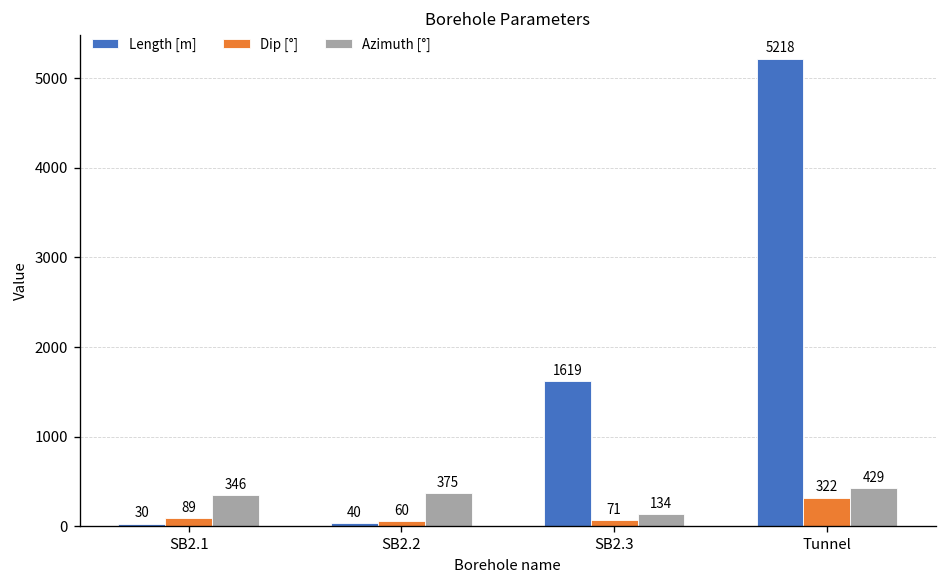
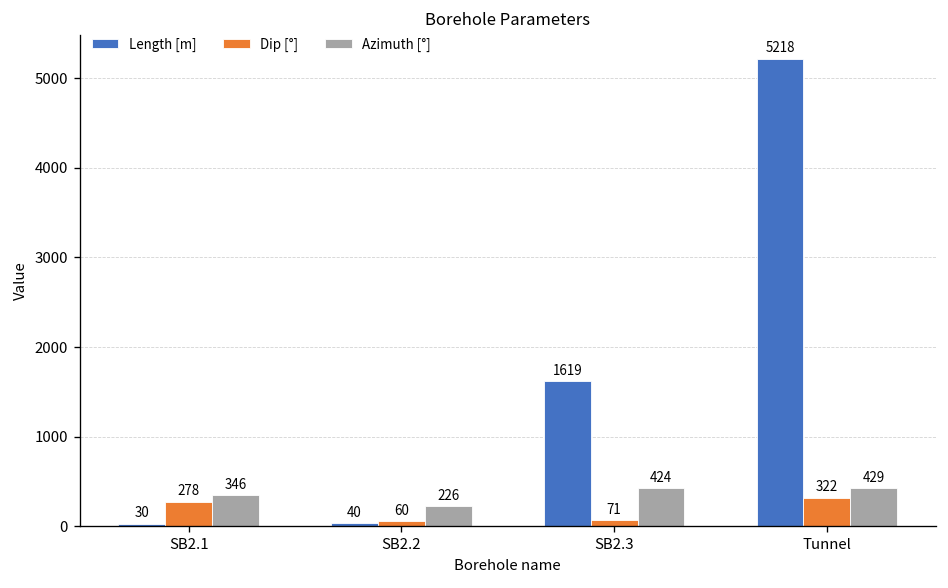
  {
    "Length [m]": {
      "SB2.1": 30,
      "SB2.2": 40,
      "SB2.3": 1619,
      "Tunnel": 5218
    },
    "Dip [°]": {
-     "SB2.1": 89,
+     "SB2.1": 278,
      "SB2.2": 60,
      "SB2.3": 71,
      "Tunnel": 322
    },
    "Azimuth [°]": {
      "SB2.1": 346,
-     "SB2.2": 375,
-     "SB2.3": 134,
+     "SB2.2": 226,
+     "SB2.3": 424,
      "Tunnel": 429
    }
  }
